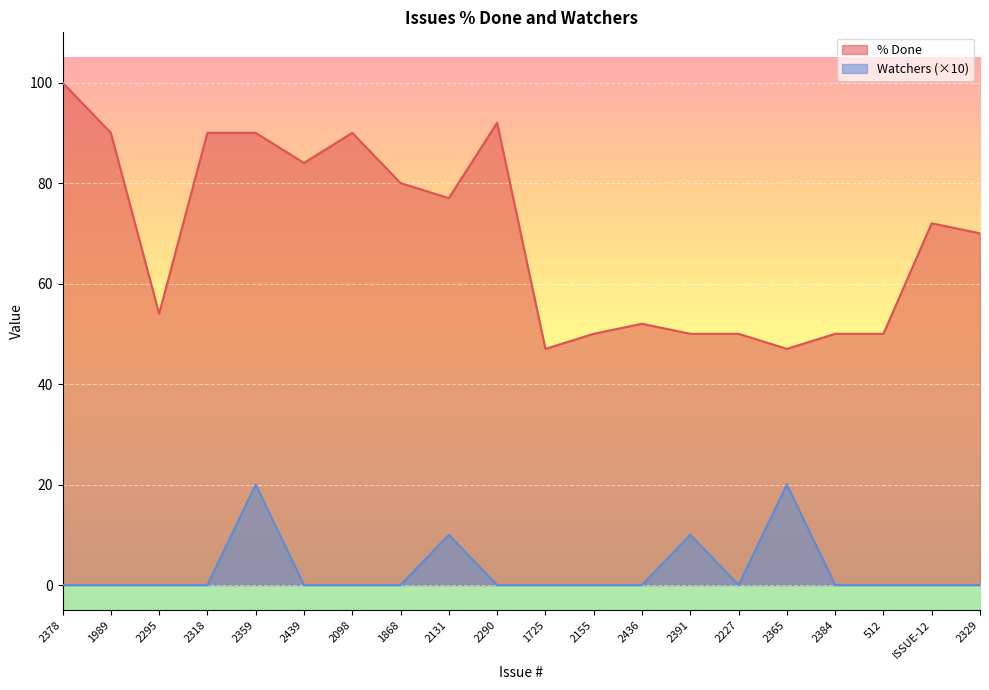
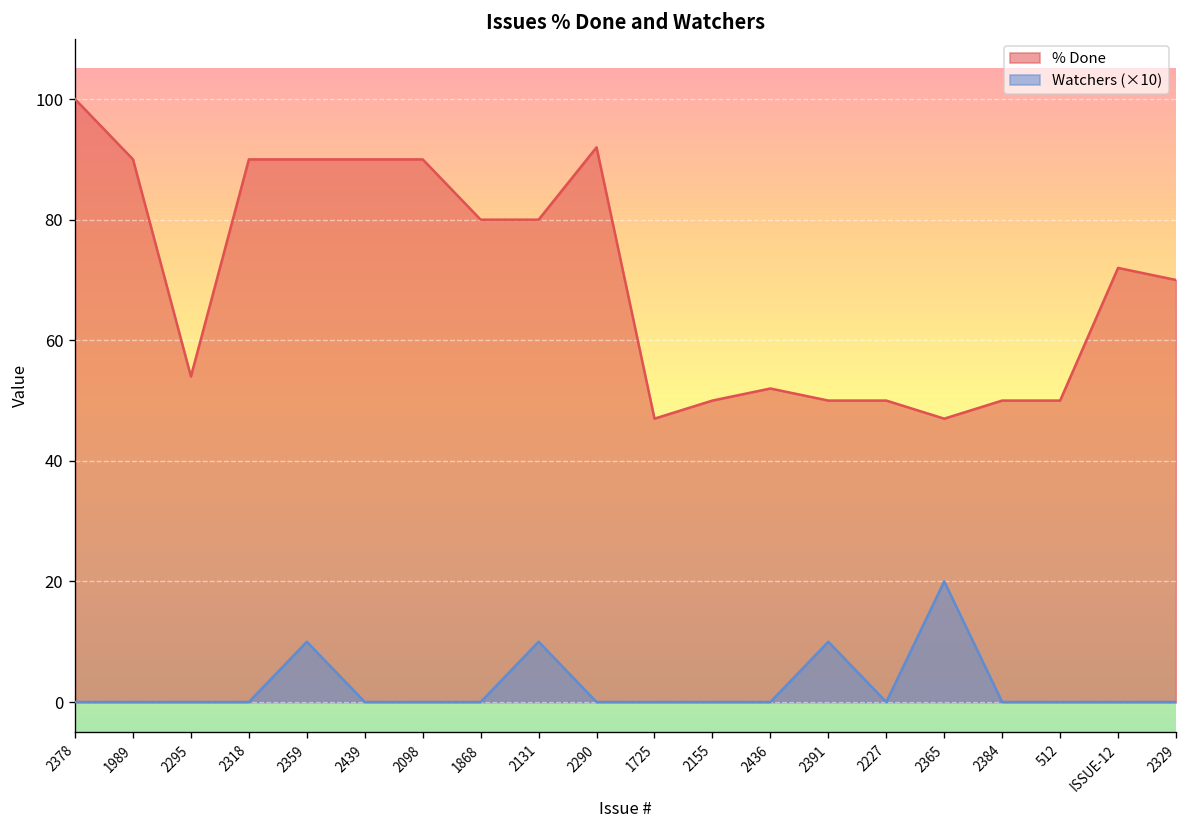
  {
    "% Done": {
      "2378": 100,
      "1989": 90,
      "2295": 54,
      "2318": 90,
      "2359": 90,
-     "2439": 84,
+     "2439": 90,
      "2098": 90,
      "1868": 80,
-     "2131": 77,
+     "2131": 80,
      "2290": 92,
      "1725": 47,
      "2155": 50,
      "2436": 52,
      "2391": 50,
      "2227": 50,
      "2365": 47,
      "2384": 50,
      "512": 50,
      "ISSUE-12": 72,
      "2329": 70
    },
    "Watchers (×10)": {
      "2378": 0,
      "1989": 0,
      "2295": 0,
      "2318": 0,
-     "2359": 20,
+     "2359": 10,
      "2439": 0,
      "2098": 0,
      "1868": 0,
      "2131": 10,
      "2290": 0,
      "1725": 0,
      "2155": 0,
      "2436": 0,
      "2391": 10,
      "2227": 0,
      "2365": 20,
      "2384": 0,
      "512": 0,
      "ISSUE-12": 0,
      "2329": 0
    }
  }
